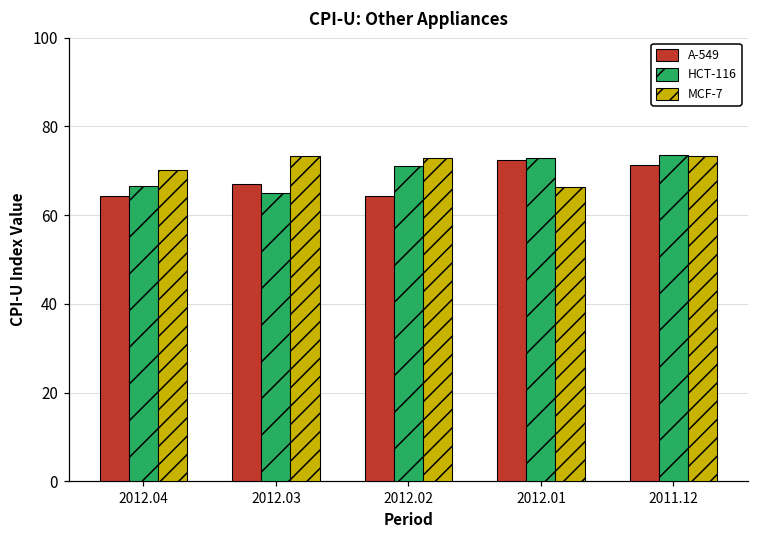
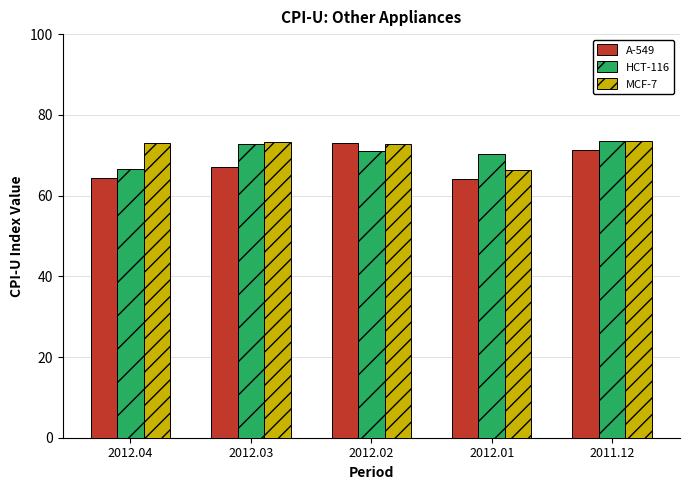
  {
    "A-549": {
      "2012.04": 64,
      "2012.03": 67,
-     "2012.02": 64,
-     "2012.01": 72,
+     "2012.02": 73,
+     "2012.01": 64,
      "2011.12": 71
    },
    "HCT-116": {
      "2012.04": 67,
-     "2012.03": 65,
+     "2012.03": 73,
      "2012.02": 71,
-     "2012.01": 73,
+     "2012.01": 70,
      "2011.12": 73
    },
    "MCF-7": {
-     "2012.04": 70,
+     "2012.04": 73,
      "2012.03": 73,
      "2012.02": 73,
      "2012.01": 66,
      "2011.12": 73
    }
  }
